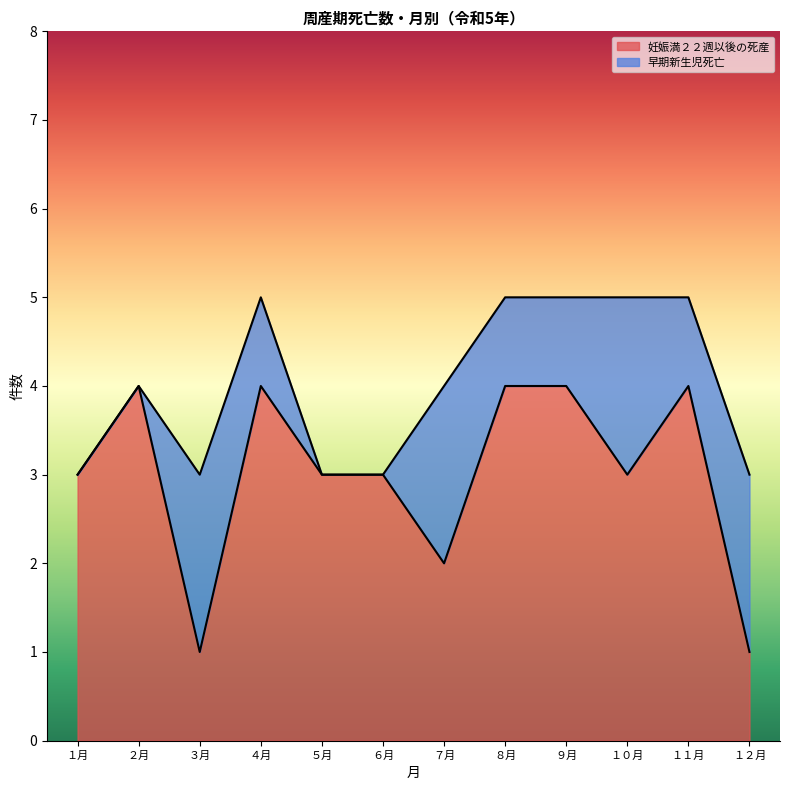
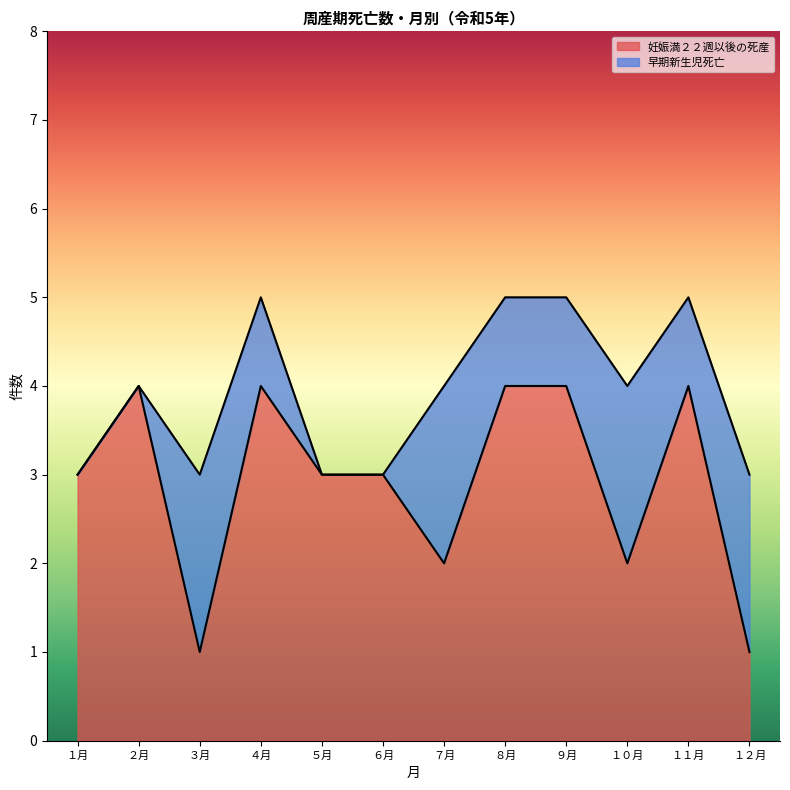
  {
    "妊娠満２２週以後の死産": {
      "３月": 1,
      "４月": 4,
      "７月": 2,
      "８月": 4,
      "９月": 4,
-     "１０月": 3,
+     "１０月": 2,
      "１１月": 4,
      "１２月": 1
    },
    "早期新生児死亡": {
      "３月": 2,
      "４月": 1,
      "７月": 2,
      "８月": 1,
      "９月": 1,
      "１０月": 2,
      "１１月": 1,
      "１２月": 2
    }
  }
